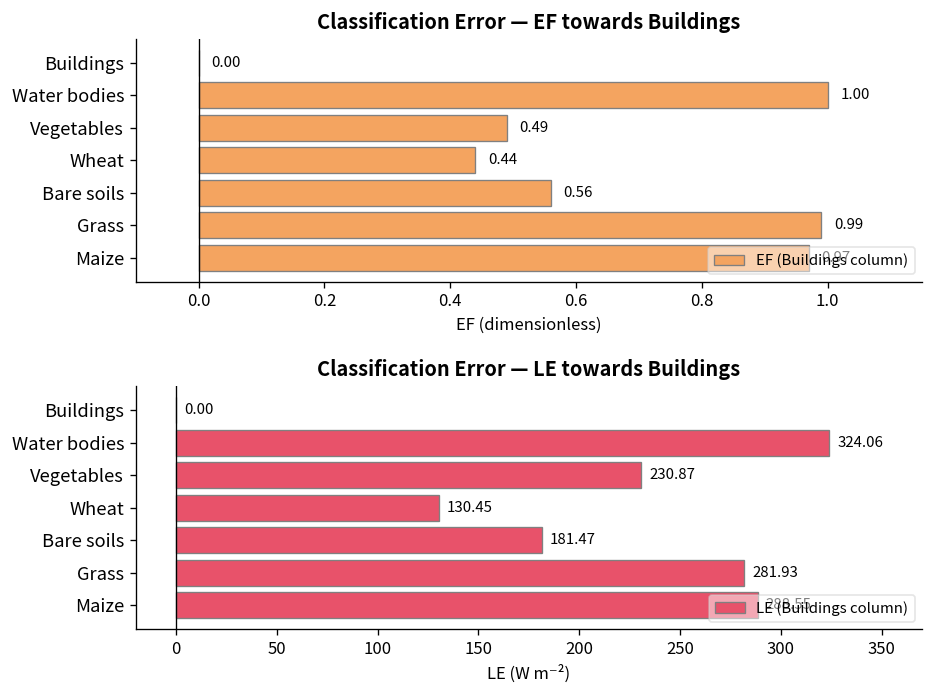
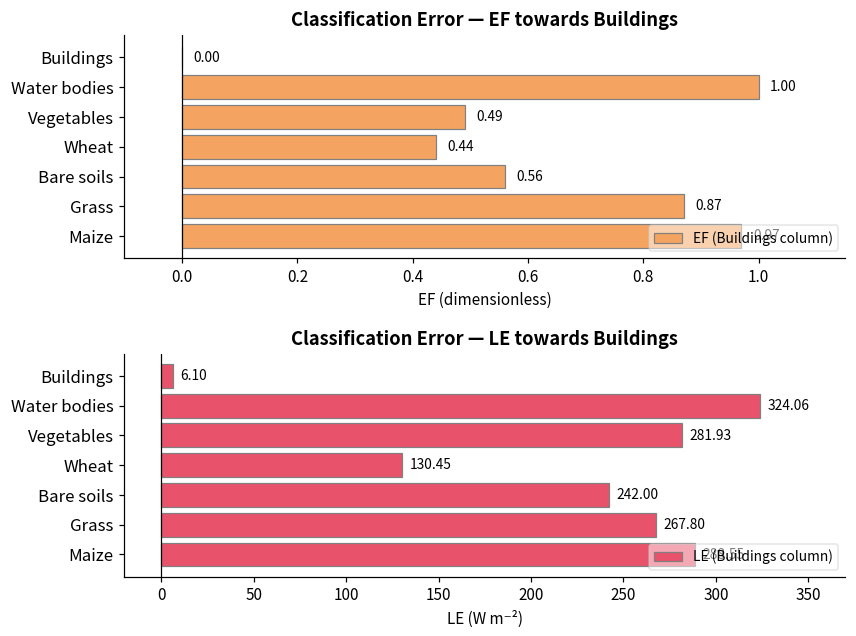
  {
    "Classification Error — EF towards Buildings": {
      "Buildings": 0.00,
      "Water bodies": 1.00,
      "Vegetables": 0.49,
      "Wheat": 0.44,
      "Bare soils": 0.56,
-     "Grass": 0.99
+     "Grass": 0.87
    },
    "Classification Error — LE towards Buildings": {
-     "Buildings": 0.00,
+     "Buildings": 6.10,
      "Water bodies": 324.06,
-     "Vegetables": 230.87,
+     "Vegetables": 281.93,
      "Wheat": 130.45,
-     "Bare soils": 181.47,
-     "Grass": 281.93
+     "Bare soils": 242.00,
+     "Grass": 267.80
    }
  }
